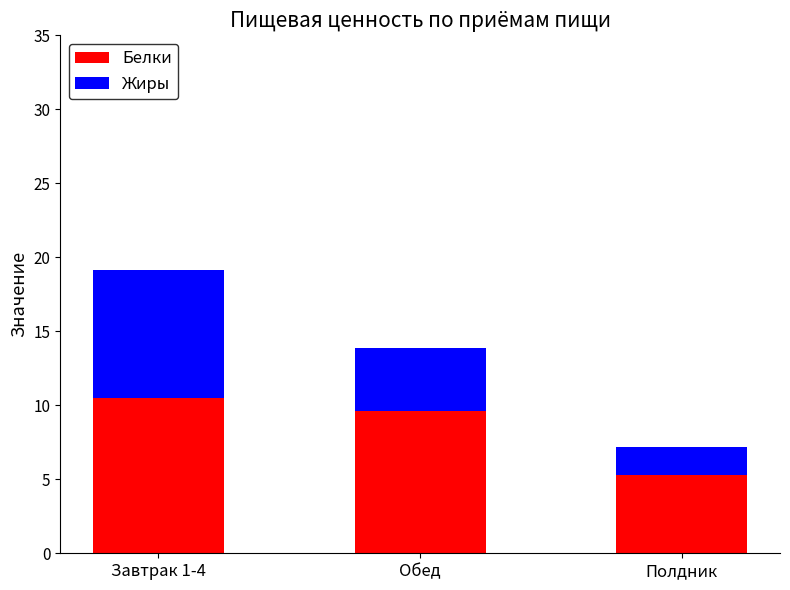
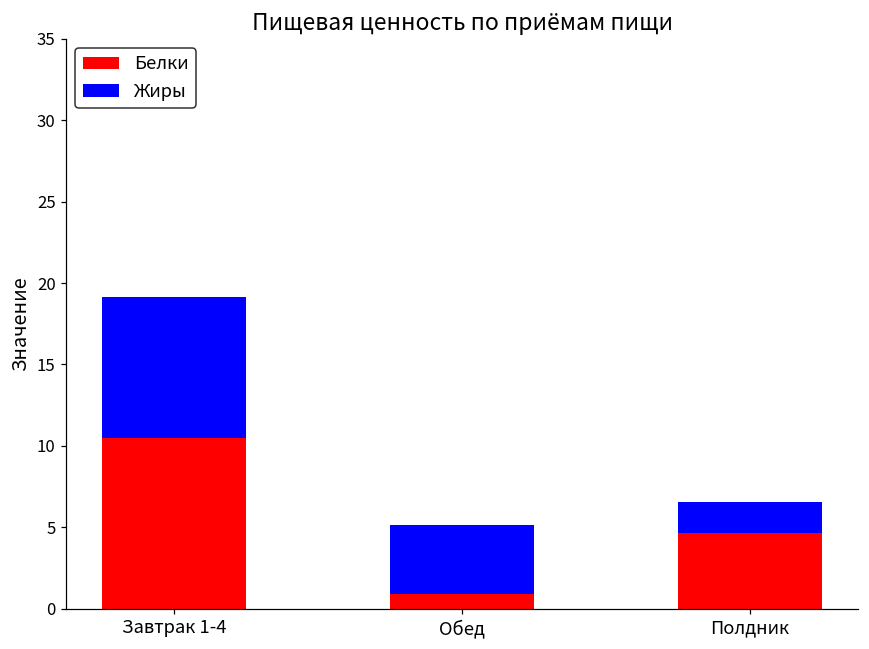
  {
    "Белки": {
      "Завтрак 1-4": 10.5,
-     "Обед": 9.6,
-     "Полдник": 5.3
+     "Обед": 0.9,
+     "Полдник": 4.7
    },
    "Жиры": {
      "Завтрак 1-4": 8.6,
      "Обед": 4.3,
      "Полдник": 1.8
    }
  }
